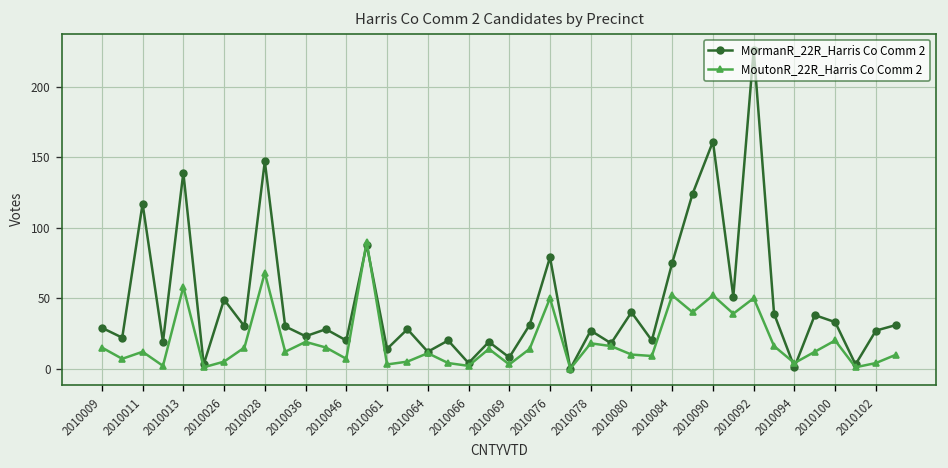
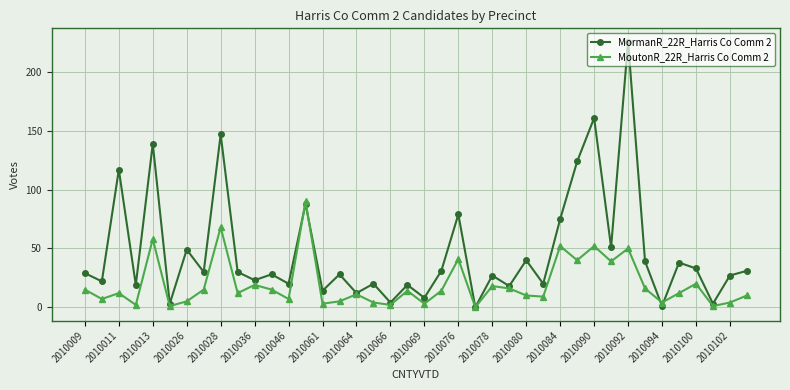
  {
    "MormanR_22R_Harris Co Comm 2": {
      "2010009": 29,
      "2010011": 117,
      "2010013": 139,
      "2010026": 49,
      "2010028": 147,
      "2010036": 23,
      "2010046": 20,
      "2010061": 14,
      "2010069": 8,
      "2010076": 79,
      "2010078": 27,
      "2010080": 40,
      "2010084": 75,
      "2010090": 161,
      "2010094": 1,
      "2010100": 33,
      "2010102": 27
    },
    "MoutonR_22R_Harris Co Comm 2": {
      "2010009": 15,
      "2010011": 12,
      "2010013": 58,
      "2010026": 5,
      "2010028": 68,
      "2010036": 19,
      "2010046": 7,
      "2010061": 3,
      "2010069": 3,
-     "2010076": 50,
+     "2010076": 41,
      "2010078": 18,
      "2010080": 10,
      "2010084": 52,
      "2010090": 52,
      "2010092": 50,
      "2010094": 4,
      "2010100": 20,
      "2010102": 4
    }
  }
